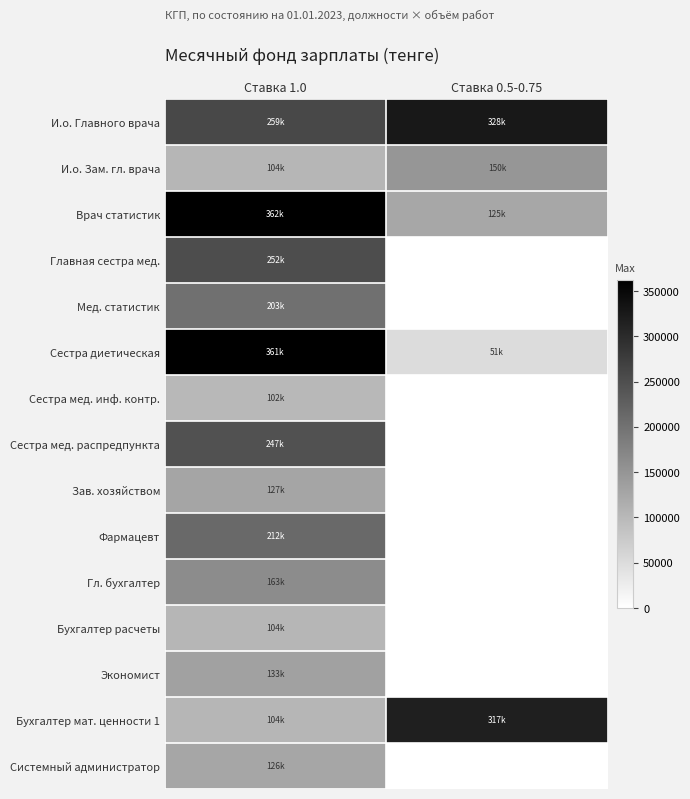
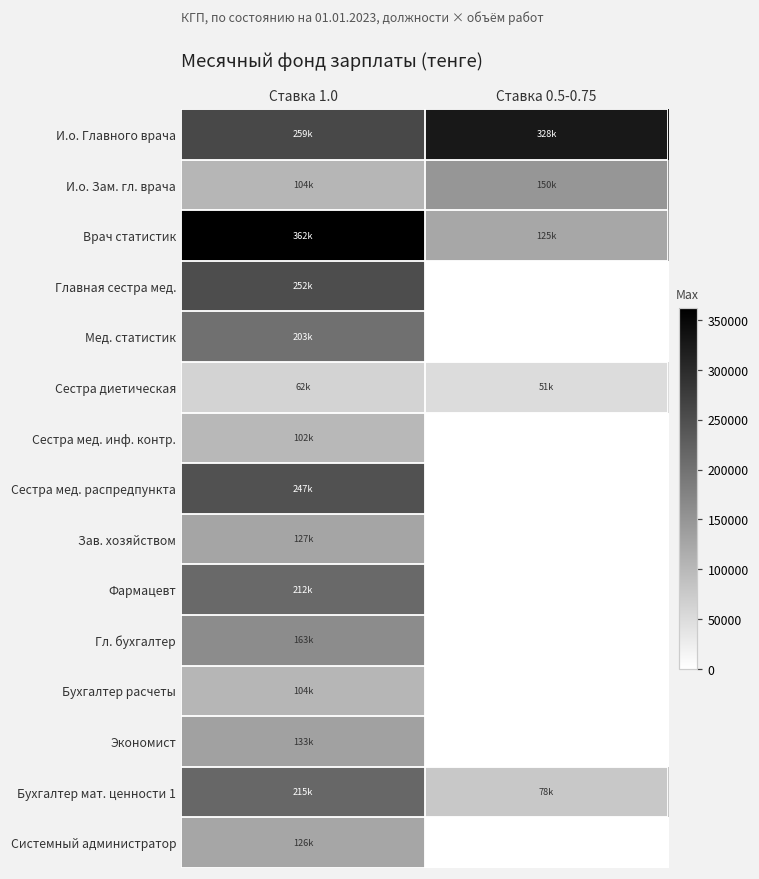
  {
    "И.о. Главного врача": {
      "Ставка 1.0": "259k",
      "Ставка 0.5-0.75": "328k"
    },
    "И.о. Зам. гл. врача": {
      "Ставка 1.0": "104k",
      "Ставка 0.5-0.75": "150k"
    },
    "Врач статистик": {
      "Ставка 1.0": "362k",
      "Ставка 0.5-0.75": "125k"
    },
    "Главная сестра мед.": {
      "Ставка 1.0": "252k"
    },
    "Мед. статистик": {
      "Ставка 1.0": "203k"
    },
    "Сестра диетическая": {
-     "Ставка 1.0": "361k",
+     "Ставка 1.0": "62k",
      "Ставка 0.5-0.75": "51k"
    },
    "Сестра мед. инф. контр.": {
      "Ставка 1.0": "102k"
    },
    "Сестра мед. распредпункта": {
      "Ставка 1.0": "247k"
    },
    "Зав. хозяйством": {
      "Ставка 1.0": "127k"
    },
    "Фармацевт": {
      "Ставка 1.0": "212k"
    },
    "Гл. бухгалтер": {
      "Ставка 1.0": "163k"
    },
    "Бухгалтер расчеты": {
      "Ставка 1.0": "104k"
    },
    "Экономист": {
      "Ставка 1.0": "133k"
    },
    "Бухгалтер мат. ценности 1": {
-     "Ставка 1.0": "104k",
-     "Ставка 0.5-0.75": "317k"
+     "Ставка 1.0": "215k",
+     "Ставка 0.5-0.75": "78k"
    },
    "Системный администратор": {
      "Ставка 1.0": "126k"
    }
  }
